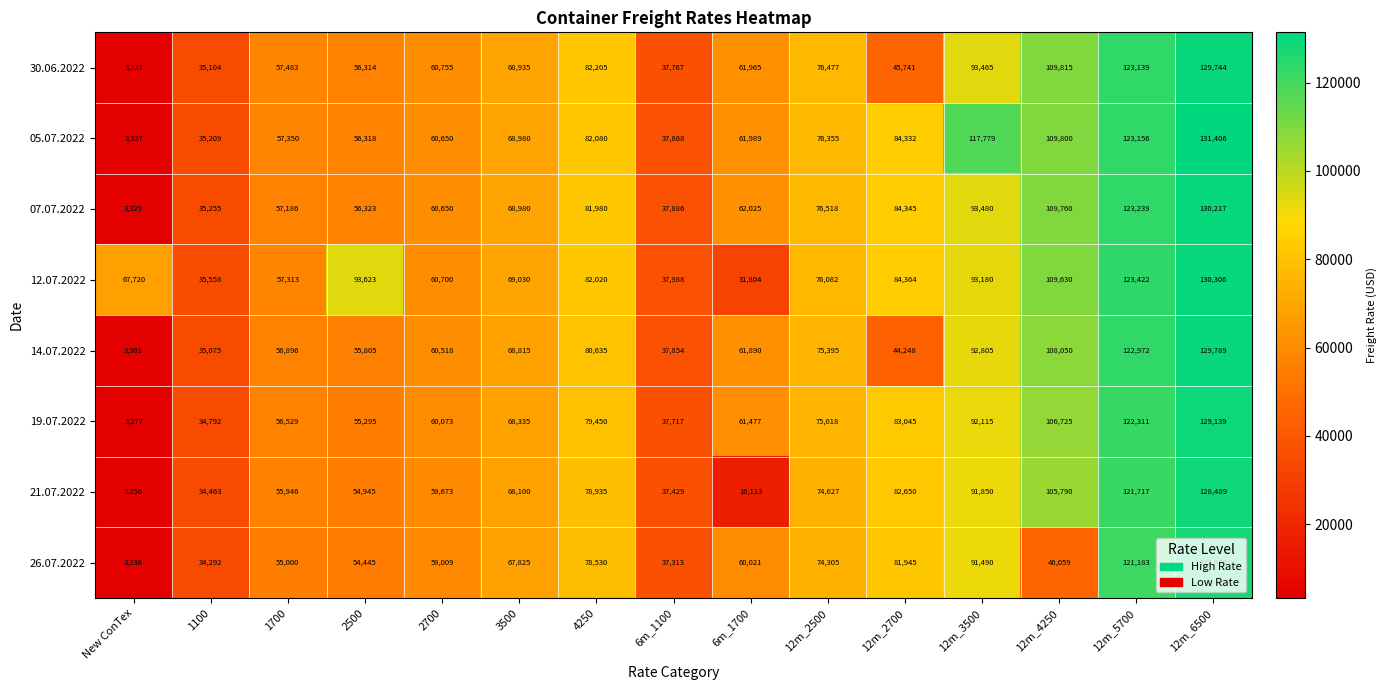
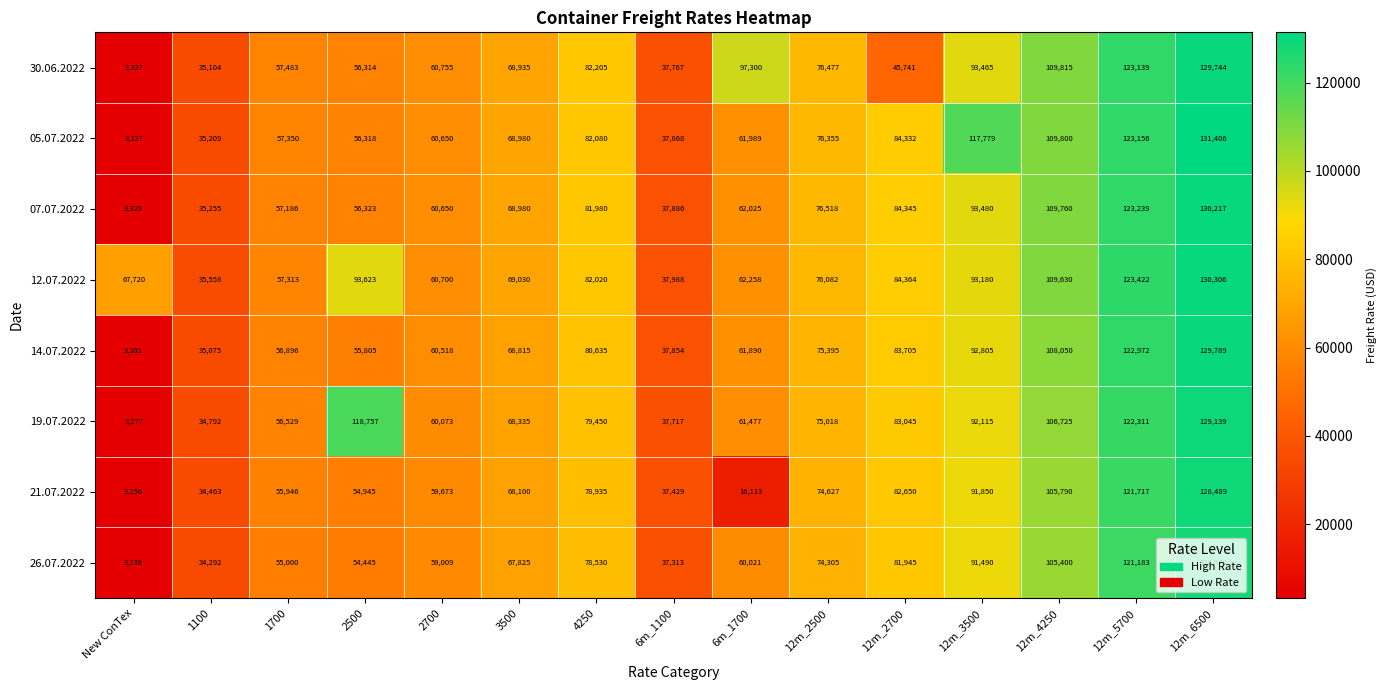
  {
    "30.06.2022": {
      "New ConTex": "3,327",
      "1100": "35,104",
      "1700": "57,483",
      "2500": "56,314",
      "2700": "60,755",
      "3500": "68,935",
      "4250": "82,205",
      "6m_1100": "37,767",
-     "6m_1700": "61,965",
+     "6m_1700": "97,300",
      "12m_2500": "76,477",
      "12m_2700": "45,741",
      "12m_3500": "93,465",
      "12m_4250": "109,815",
      "12m_5700": "123,139",
      "12m_6500": "129,744"
    },
    "05.07.2022": {
      "New ConTex": "3,327",
      "1100": "35,209",
      "1700": "57,350",
      "2500": "56,318",
      "2700": "60,650",
      "3500": "68,980",
      "4250": "82,080",
      "6m_1100": "37,868",
      "6m_1700": "61,989",
      "12m_2500": "76,355",
      "12m_2700": "84,332",
      "12m_3500": "117,779",
      "12m_4250": "109,800",
      "12m_5700": "123,156",
      "12m_6500": "131,406"
    },
    "07.07.2022": {
      "New ConTex": "3,329",
      "1100": "35,255",
      "1700": "57,186",
      "2500": "56,323",
      "2700": "60,650",
      "3500": "68,980",
      "4250": "81,980",
      "6m_1100": "37,886",
      "6m_1700": "62,025",
      "12m_2500": "76,518",
      "12m_2700": "84,345",
      "12m_3500": "93,480",
      "12m_4250": "109,760",
      "12m_5700": "123,239",
      "12m_6500": "130,217"
    },
    "12.07.2022": {
      "New ConTex": "67,720",
      "1100": "35,558",
      "1700": "57,313",
      "2500": "93,623",
      "2700": "60,700",
      "3500": "69,030",
      "4250": "82,020",
      "6m_1100": "37,988",
-     "6m_1700": "31,804",
+     "6m_1700": "62,258",
      "12m_2500": "76,082",
      "12m_2700": "84,364",
      "12m_3500": "93,180",
      "12m_4250": "109,630",
      "12m_5700": "123,422",
      "12m_6500": "130,306"
    },
    "14.07.2022": {
      "New ConTex": "3,301",
      "1100": "35,075",
      "1700": "56,896",
      "2500": "55,805",
      "2700": "60,518",
      "3500": "68,815",
      "4250": "80,635",
      "6m_1100": "37,854",
      "6m_1700": "61,890",
      "12m_2500": "75,395",
-     "12m_2700": "44,248",
+     "12m_2700": "83,705",
      "12m_3500": "92,805",
      "12m_4250": "108,050",
      "12m_5700": "122,972",
      "12m_6500": "129,789"
    },
    "19.07.2022": {
      "New ConTex": "3,277",
      "1100": "34,792",
      "1700": "56,529",
-     "2500": "55,295",
+     "2500": "118,757",
      "2700": "60,073",
      "3500": "68,335",
      "4250": "79,450",
      "6m_1100": "37,717",
      "6m_1700": "61,477",
      "12m_2500": "75,018",
      "12m_2700": "83,045",
      "12m_3500": "92,115",
      "12m_4250": "106,725",
      "12m_5700": "122,311",
      "12m_6500": "129,139"
    },
    "21.07.2022": {
      "New ConTex": "3,256",
      "1100": "34,463",
      "1700": "55,946",
      "2500": "54,945",
      "2700": "59,673",
      "3500": "68,100",
      "4250": "78,935",
      "6m_1100": "37,429",
      "6m_1700": "16,113",
      "12m_2500": "74,627",
      "12m_2700": "82,650",
      "12m_3500": "91,850",
      "12m_4250": "105,790",
      "12m_5700": "121,717",
      "12m_6500": "128,489"
    },
    "26.07.2022": {
      "New ConTex": "3,236",
      "1100": "34,292",
      "1700": "55,000",
      "2500": "54,445",
      "2700": "59,009",
      "3500": "67,825",
      "4250": "78,530",
      "6m_1100": "37,313",
      "6m_1700": "60,021",
      "12m_2500": "74,305",
      "12m_2700": "81,945",
      "12m_3500": "91,490",
-     "12m_4250": "46,059",
+     "12m_4250": "105,400",
      "12m_5700": "121,183"
    }
  }
